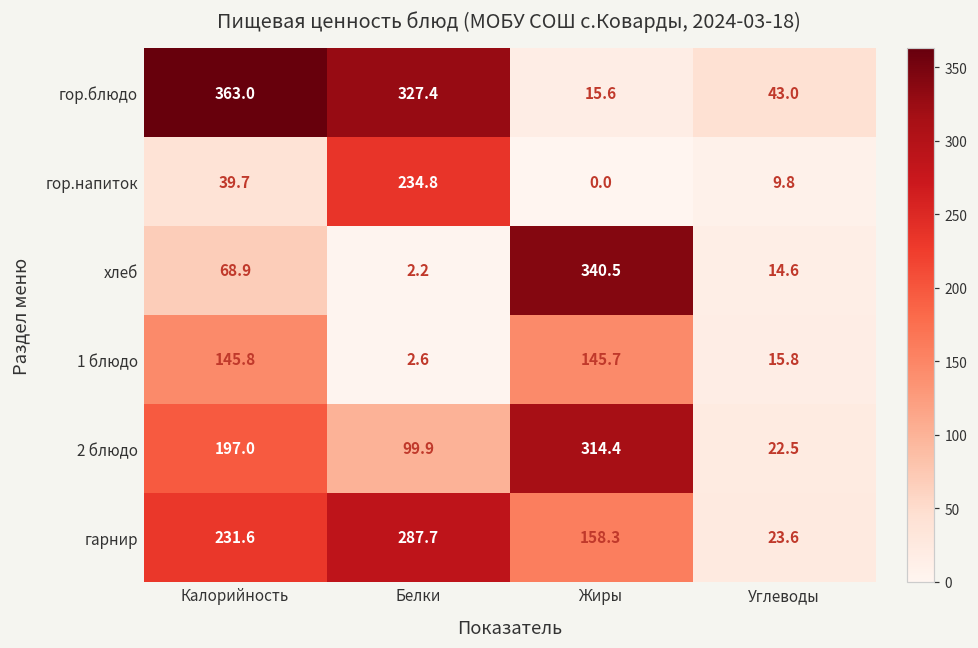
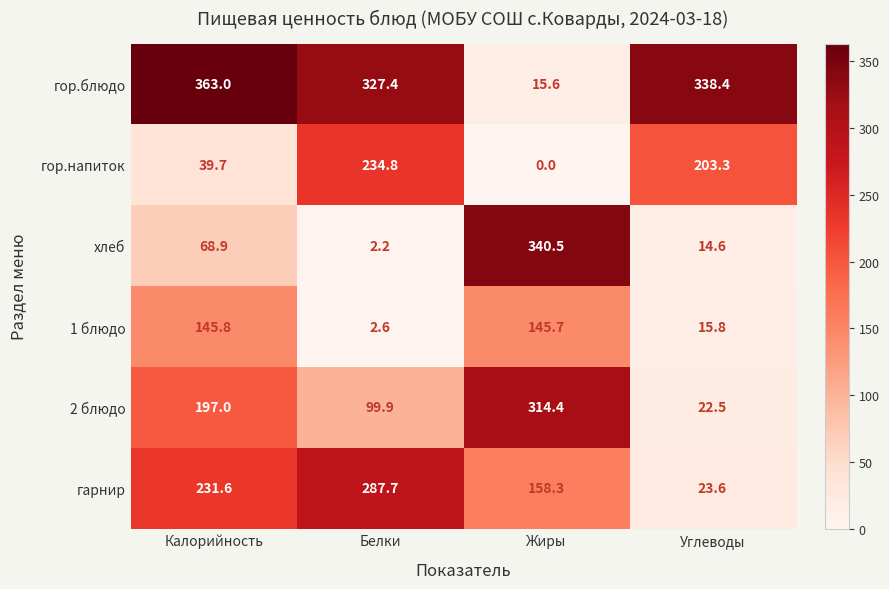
  {
    "гор.блюдо": {
      "Калорийность": 363.0,
      "Белки": 327.4,
      "Жиры": 15.6,
-     "Углеводы": 43.0
+     "Углеводы": 338.4
    },
    "гор.напиток": {
      "Калорийность": 39.7,
      "Белки": 234.8,
      "Жиры": 0.0,
-     "Углеводы": 9.8
+     "Углеводы": 203.3
    },
    "хлеб": {
      "Калорийность": 68.9,
      "Белки": 2.2,
      "Жиры": 340.5,
      "Углеводы": 14.6
    },
    "1 блюдо": {
      "Калорийность": 145.8,
      "Белки": 2.6,
      "Жиры": 145.7,
      "Углеводы": 15.8
    },
    "2 блюдо": {
      "Калорийность": 197.0,
      "Белки": 99.9,
      "Жиры": 314.4,
      "Углеводы": 22.5
    },
    "гарнир": {
      "Калорийность": 231.6,
      "Белки": 287.7,
      "Жиры": 158.3,
      "Углеводы": 23.6
    }
  }
